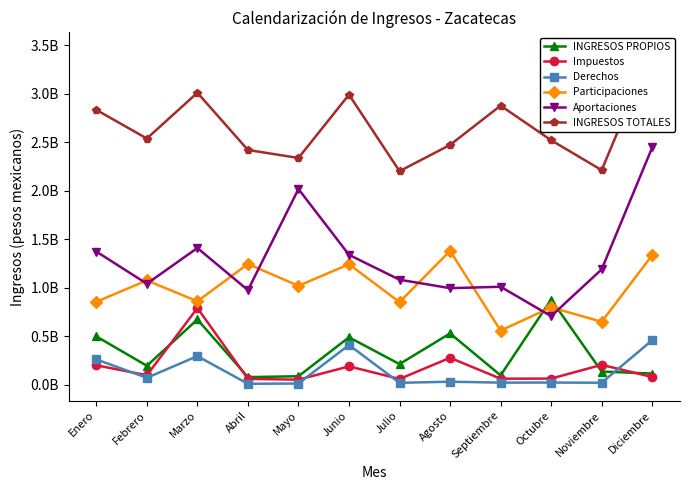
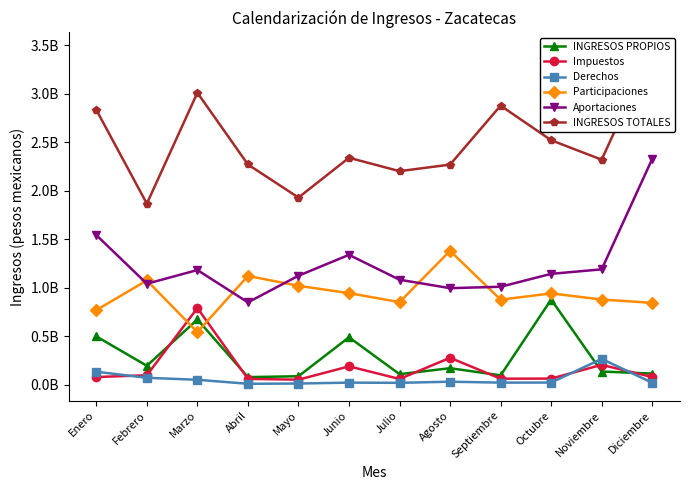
  {
    "INGRESOS PROPIOS": {
      "Enero": 500000000,
      "Febrero": 200000000,
      "Marzo": 700000000,
      "Mayo": 100000000,
      "Junio": 500000000,
-     "Julio": 200000000,
-     "Agosto": 500000000,
+     "Julio": 100000000,
+     "Agosto": 200000000,
      "Septiembre": 100000000,
      "Octubre": 900000000,
      "Noviembre": 100000000,
      "Diciembre": 100000000
    },
    "Impuestos": {
-     "Enero": 200000000,
+     "Enero": 100000000,
      "Marzo": 800000000,
      "Mayo": 100000000,
      "Junio": 200000000,
      "Julio": 100000000,
      "Agosto": 300000000,
      "Septiembre": 100000000,
      "Octubre": 100000000,
      "Noviembre": 200000000,
      "Diciembre": 100000000
    },
    "Derechos": {
-     "Enero": 300000000,
-     "Marzo": 300000000,
+     "Enero": 100000000,
+     "Marzo": 100000000,
      "Abril": 0,
      "Mayo": 0,
-     "Junio": 400000000,
+     "Junio": 0,
      "Julio": 0,
      "Agosto": 0,
      "Septiembre": 0,
      "Octubre": 0,
-     "Noviembre": 0,
-     "Diciembre": 500000000
+     "Noviembre": 300000000,
+     "Diciembre": 0
    },
    "Participaciones": {
-     "Enero": 900000000,
+     "Enero": 800000000,
      "Febrero": 1100000000,
-     "Marzo": 900000000,
-     "Abril": 1200000000,
+     "Marzo": 500000000,
+     "Abril": 1100000000,
      "Mayo": 1000000000,
-     "Junio": 1200000000,
+     "Junio": 900000000,
      "Julio": 900000000,
      "Agosto": 1400000000,
-     "Septiembre": 600000000,
-     "Octubre": 800000000,
-     "Noviembre": 700000000,
-     "Diciembre": 1300000000
+     "Septiembre": 900000000,
+     "Octubre": 900000000,
+     "Noviembre": 900000000,
+     "Diciembre": 800000000
    },
    "Aportaciones": {
-     "Enero": 1400000000,
+     "Enero": 1500000000,
      "Febrero": 1000000000,
-     "Marzo": 1400000000,
-     "Abril": 1000000000,
-     "Mayo": 2000000000,
+     "Marzo": 1200000000,
+     "Abril": 900000000,
+     "Mayo": 1100000000,
      "Junio": 1300000000,
      "Julio": 1100000000,
      "Agosto": 1000000000,
      "Septiembre": 1000000000,
-     "Octubre": 700000000,
+     "Octubre": 1100000000,
      "Noviembre": 1200000000,
-     "Diciembre": 2400000000
+     "Diciembre": 2300000000
    },
    "INGRESOS TOTALES": {
      "Enero": 2800000000,
-     "Febrero": 2500000000,
+     "Febrero": 1900000000,
      "Marzo": 3000000000,
-     "Abril": 2400000000,
-     "Mayo": 2300000000,
-     "Junio": 3000000000,
+     "Abril": 2300000000,
+     "Mayo": 1900000000,
+     "Junio": 2300000000,
      "Julio": 2200000000,
-     "Agosto": 2500000000,
+     "Agosto": 2300000000,
      "Septiembre": 2900000000,
      "Octubre": 2500000000,
-     "Noviembre": 2200000000
+     "Noviembre": 2300000000
    }
  }
